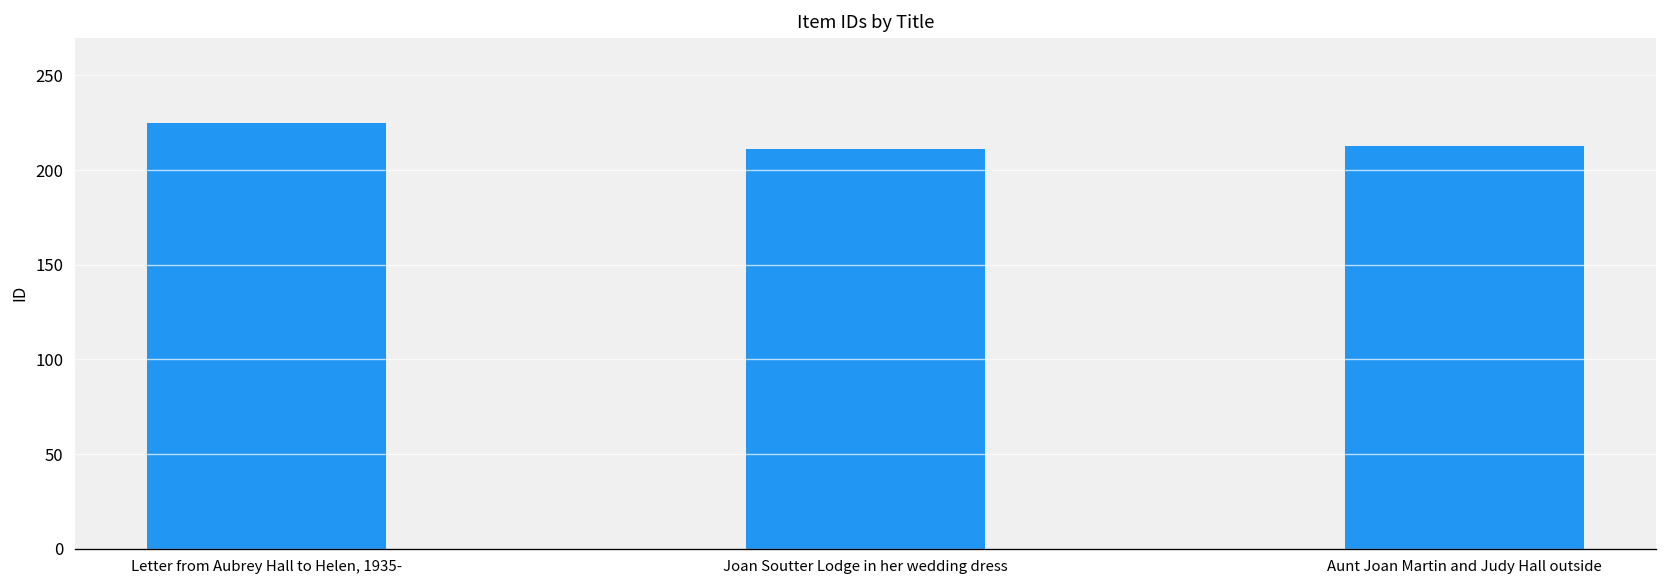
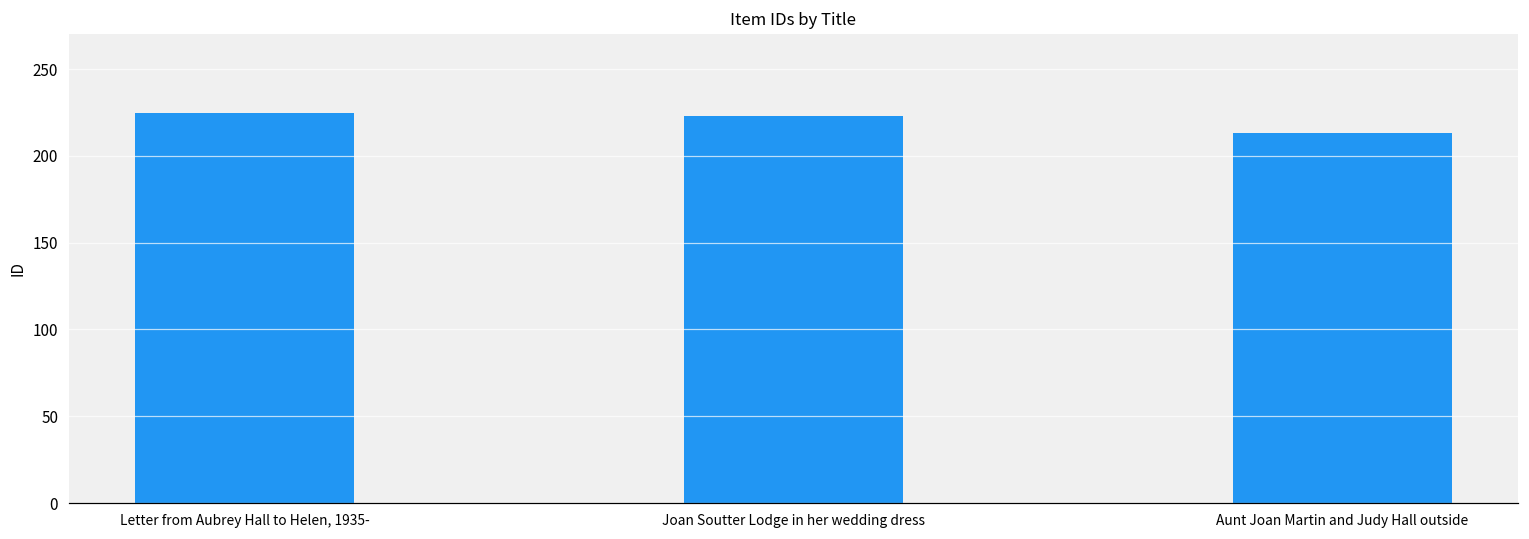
  {
    "Letter from Aubrey Hall to Helen, 1935-": 225,
-   "Joan Soutter Lodge in her wedding dress": 211,
+   "Joan Soutter Lodge in her wedding dress": 223,
    "Aunt Joan Martin and Judy Hall outside": 213
  }
